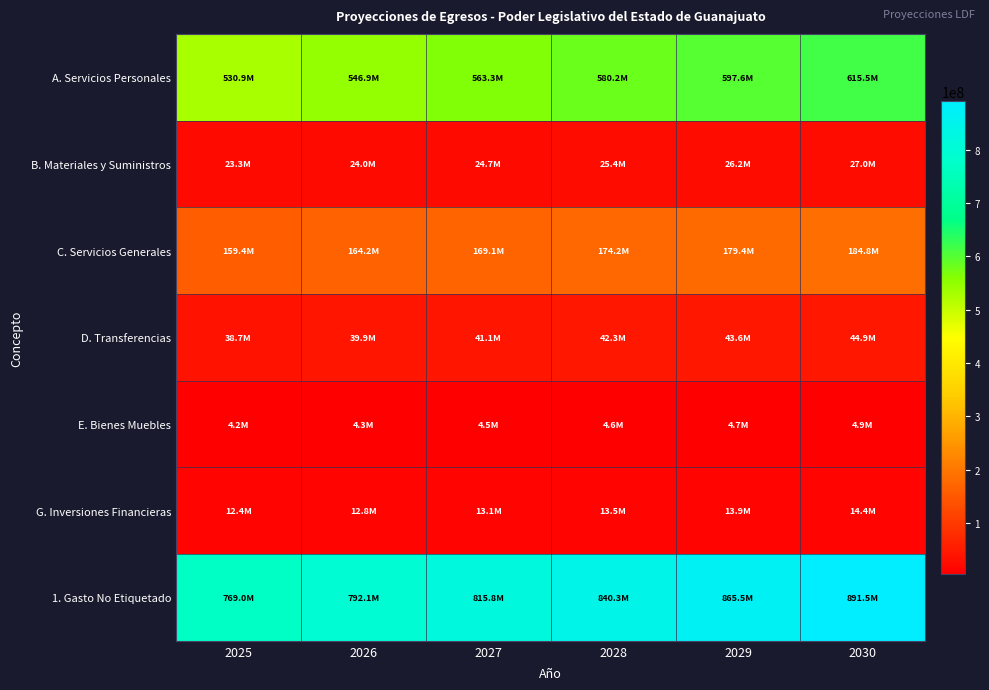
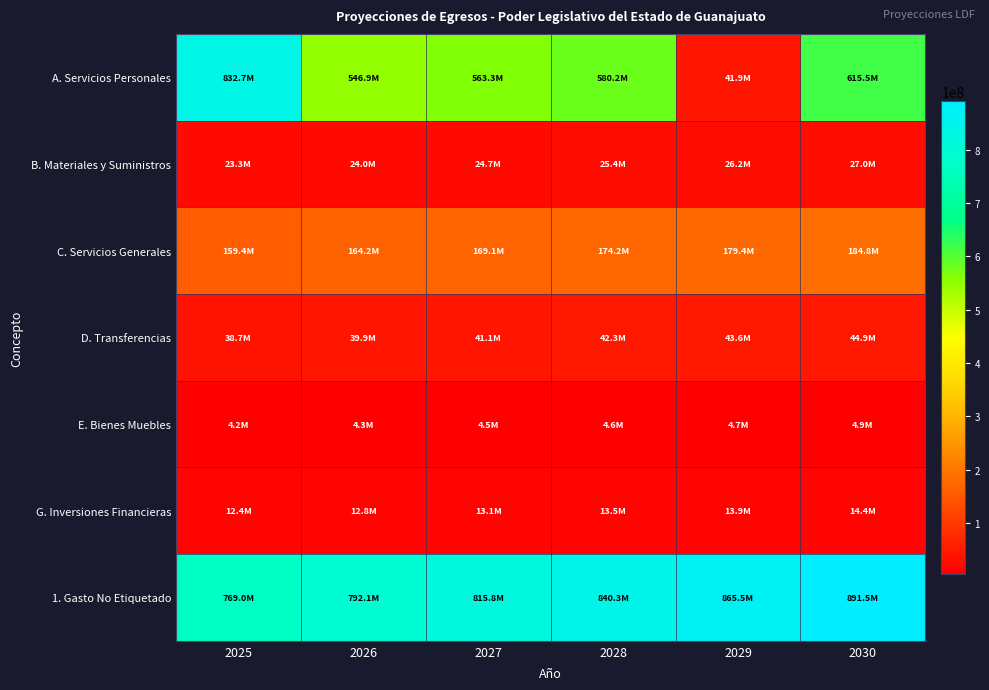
  {
    "A. Servicios Personales": {
-     "2025": "530.9M",
+     "2025": "832.7M",
      "2026": "546.9M",
      "2027": "563.3M",
      "2028": "580.2M",
-     "2029": "597.6M",
+     "2029": "41.9M",
      "2030": "615.5M"
    },
    "B. Materiales y Suministros": {
      "2025": "23.3M",
      "2026": "24.0M",
      "2027": "24.7M",
      "2028": "25.4M",
      "2029": "26.2M",
      "2030": "27.0M"
    },
    "C. Servicios Generales": {
      "2025": "159.4M",
      "2026": "164.2M",
      "2027": "169.1M",
      "2028": "174.2M",
      "2029": "179.4M",
      "2030": "184.8M"
    },
    "D. Transferencias": {
      "2025": "38.7M",
      "2026": "39.9M",
      "2027": "41.1M",
      "2028": "42.3M",
      "2029": "43.6M",
      "2030": "44.9M"
    },
    "E. Bienes Muebles": {
      "2025": "4.2M",
      "2026": "4.3M",
      "2027": "4.5M",
      "2028": "4.6M",
      "2029": "4.7M",
      "2030": "4.9M"
    },
    "G. Inversiones Financieras": {
      "2025": "12.4M",
      "2026": "12.8M",
      "2027": "13.1M",
      "2028": "13.5M",
      "2029": "13.9M",
      "2030": "14.4M"
    },
    "1. Gasto No Etiquetado": {
      "2025": "769.0M",
      "2026": "792.1M",
      "2027": "815.8M",
      "2028": "840.3M",
      "2029": "865.5M",
      "2030": "891.5M"
    }
  }
